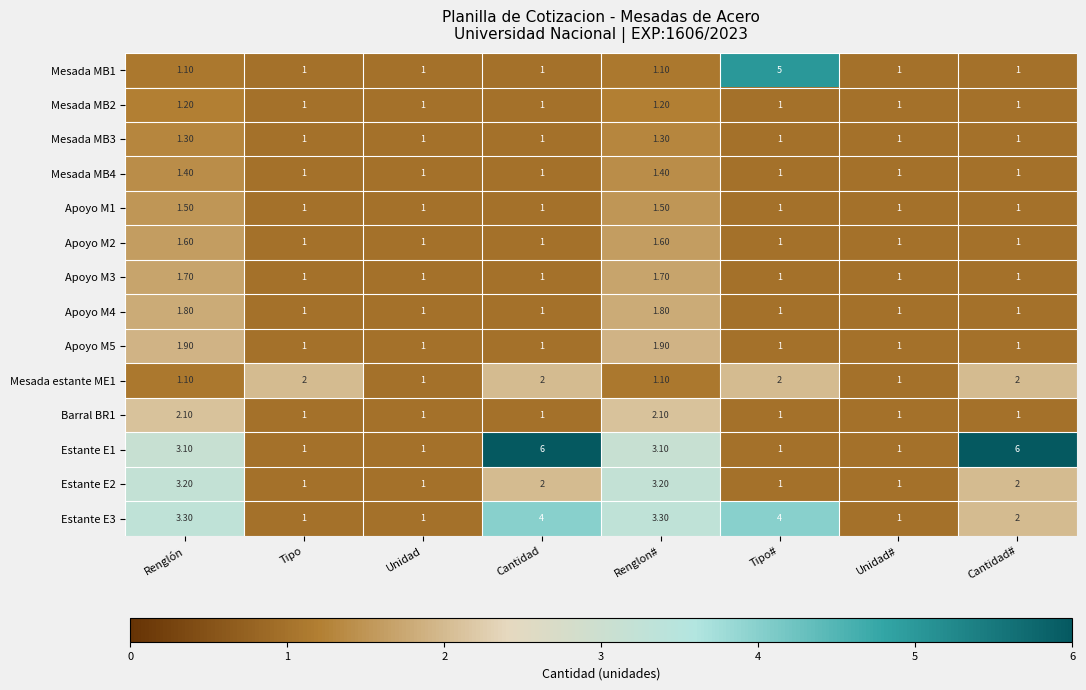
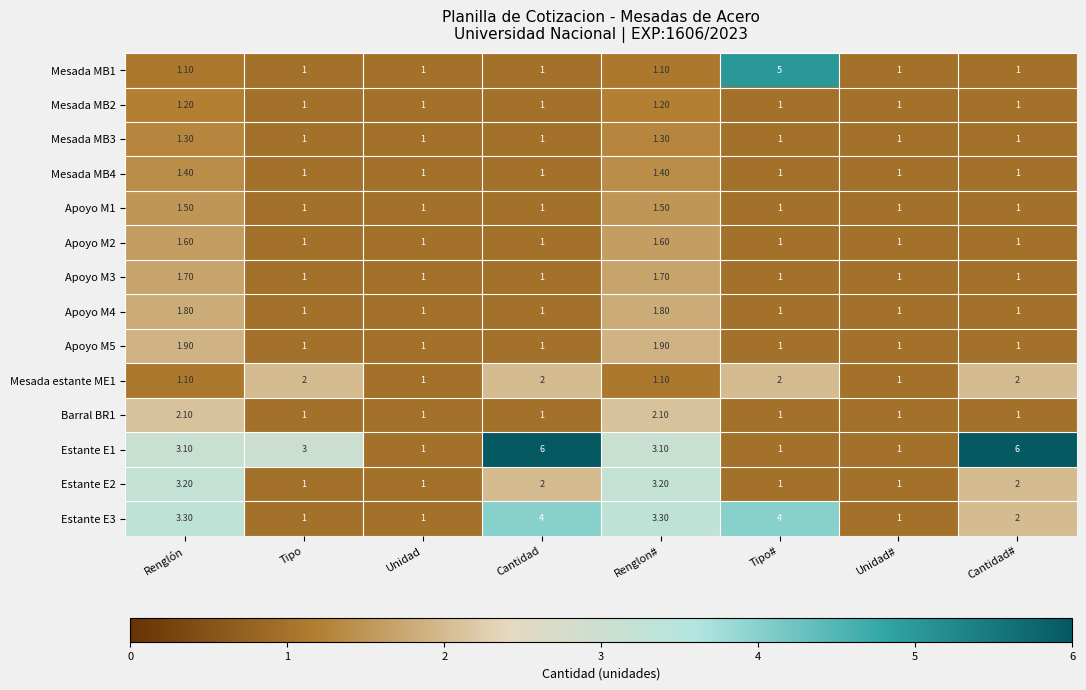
  {
    "Mesada MB1": {
      "Renglón": 1.10,
      "Tipo": 1,
      "Unidad": 1,
      "Cantidad": 1,
      "Renglon#": 1.10,
      "Tipo#": 5,
      "Unidad#": 1,
      "Cantidad#": 1
    },
    "Mesada MB2": {
      "Renglón": 1.20,
      "Tipo": 1,
      "Unidad": 1,
      "Cantidad": 1,
      "Renglon#": 1.20,
      "Tipo#": 1,
      "Unidad#": 1,
      "Cantidad#": 1
    },
    "Mesada MB3": {
      "Renglón": 1.30,
      "Tipo": 1,
      "Unidad": 1,
      "Cantidad": 1,
      "Renglon#": 1.30,
      "Tipo#": 1,
      "Unidad#": 1,
      "Cantidad#": 1
    },
    "Mesada MB4": {
      "Renglón": 1.40,
      "Tipo": 1,
      "Unidad": 1,
      "Cantidad": 1,
      "Renglon#": 1.40,
      "Tipo#": 1,
      "Unidad#": 1,
      "Cantidad#": 1
    },
    "Apoyo M1": {
      "Renglón": 1.50,
      "Tipo": 1,
      "Unidad": 1,
      "Cantidad": 1,
      "Renglon#": 1.50,
      "Tipo#": 1,
      "Unidad#": 1,
      "Cantidad#": 1
    },
    "Apoyo M2": {
      "Renglón": 1.60,
      "Tipo": 1,
      "Unidad": 1,
      "Cantidad": 1,
      "Renglon#": 1.60,
      "Tipo#": 1,
      "Unidad#": 1,
      "Cantidad#": 1
    },
    "Apoyo M3": {
      "Renglón": 1.70,
      "Tipo": 1,
      "Unidad": 1,
      "Cantidad": 1,
      "Renglon#": 1.70,
      "Tipo#": 1,
      "Unidad#": 1,
      "Cantidad#": 1
    },
    "Apoyo M4": {
      "Renglón": 1.80,
      "Tipo": 1,
      "Unidad": 1,
      "Cantidad": 1,
      "Renglon#": 1.80,
      "Tipo#": 1,
      "Unidad#": 1,
      "Cantidad#": 1
    },
    "Apoyo M5": {
      "Renglón": 1.90,
      "Tipo": 1,
      "Unidad": 1,
      "Cantidad": 1,
      "Renglon#": 1.90,
      "Tipo#": 1,
      "Unidad#": 1,
      "Cantidad#": 1
    },
    "Mesada estante ME1": {
      "Renglón": 1.10,
      "Tipo": 2,
      "Unidad": 1,
      "Cantidad": 2,
      "Renglon#": 1.10,
      "Tipo#": 2,
      "Unidad#": 1,
      "Cantidad#": 2
    },
    "Barral BR1": {
      "Renglón": 2.10,
      "Tipo": 1,
      "Unidad": 1,
      "Cantidad": 1,
      "Renglon#": 2.10,
      "Tipo#": 1,
      "Unidad#": 1,
      "Cantidad#": 1
    },
    "Estante E1": {
      "Renglón": 3.10,
-     "Tipo": 1,
+     "Tipo": 3,
      "Unidad": 1,
      "Cantidad": 6,
      "Renglon#": 3.10,
      "Tipo#": 1,
      "Unidad#": 1,
      "Cantidad#": 6
    },
    "Estante E2": {
      "Renglón": 3.20,
      "Tipo": 1,
      "Unidad": 1,
      "Cantidad": 2,
      "Renglon#": 3.20,
      "Tipo#": 1,
      "Unidad#": 1,
      "Cantidad#": 2
    },
    "Estante E3": {
      "Renglón": 3.30,
      "Tipo": 1,
      "Unidad": 1,
      "Cantidad": 4,
      "Renglon#": 3.30,
      "Tipo#": 4,
      "Unidad#": 1,
      "Cantidad#": 2
    }
  }
